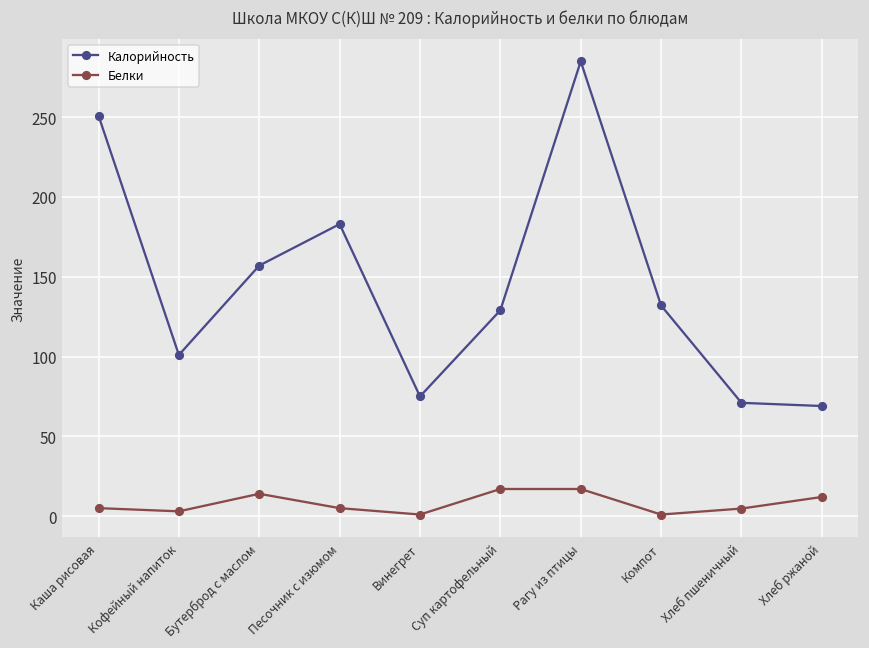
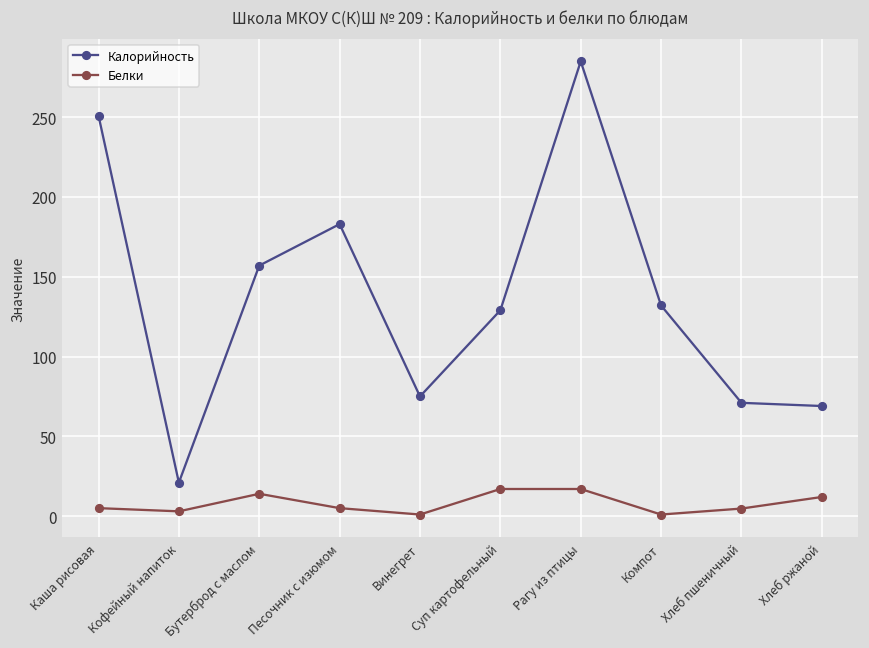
  {
    "Калорийность": {
      "Каша рисовая": 251,
-     "Кофейный напиток": 101,
+     "Кофейный напиток": 21,
      "Бутерброд с маслом": 157,
      "Песочник с изюмом": 183,
      "Винегрет": 75,
      "Суп картофельный": 129,
      "Рагу из птицы": 285,
      "Компот": 132,
      "Хлеб пшеничный": 71,
      "Хлеб ржаной": 69
    },
    "Белки": {
      "Каша рисовая": 5,
      "Кофейный напиток": 3,
      "Бутерброд с маслом": 14,
      "Песочник с изюмом": 5,
      "Винегрет": 1,
      "Суп картофельный": 17,
      "Рагу из птицы": 17,
      "Компот": 1,
      "Хлеб пшеничный": 5,
      "Хлеб ржаной": 12
    }
  }
